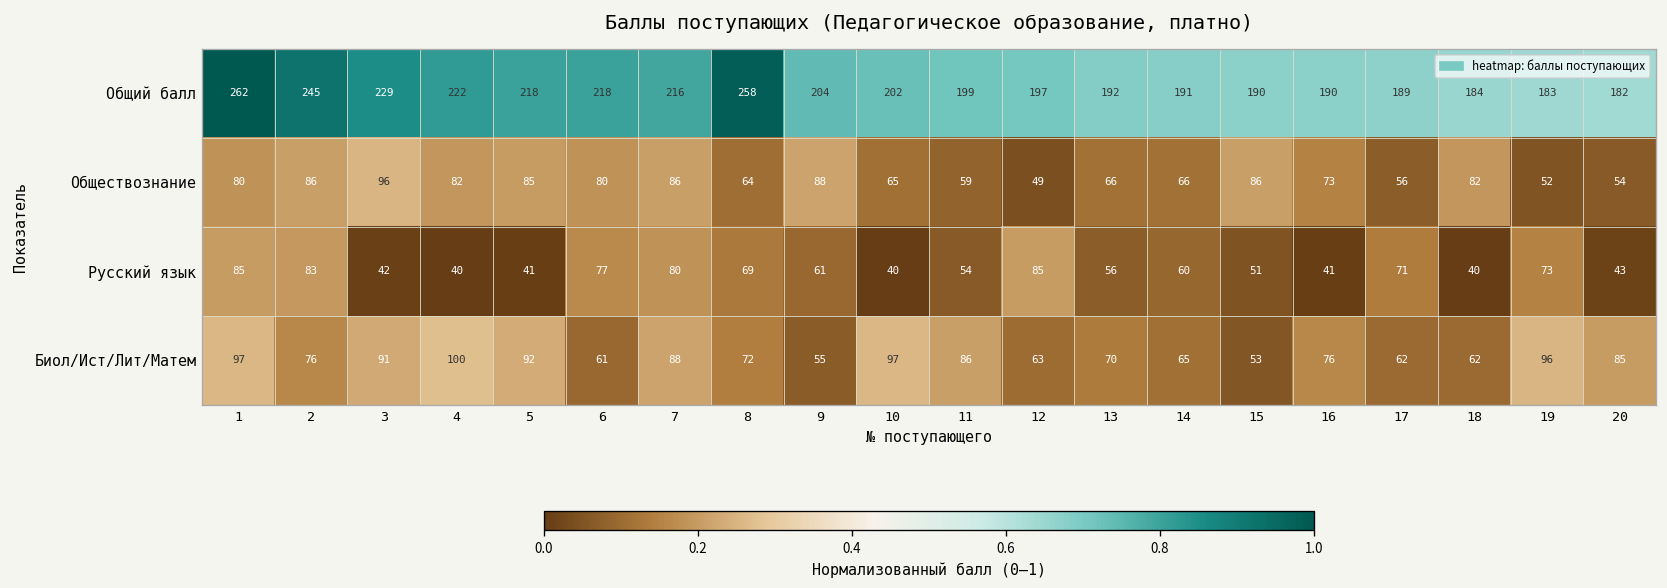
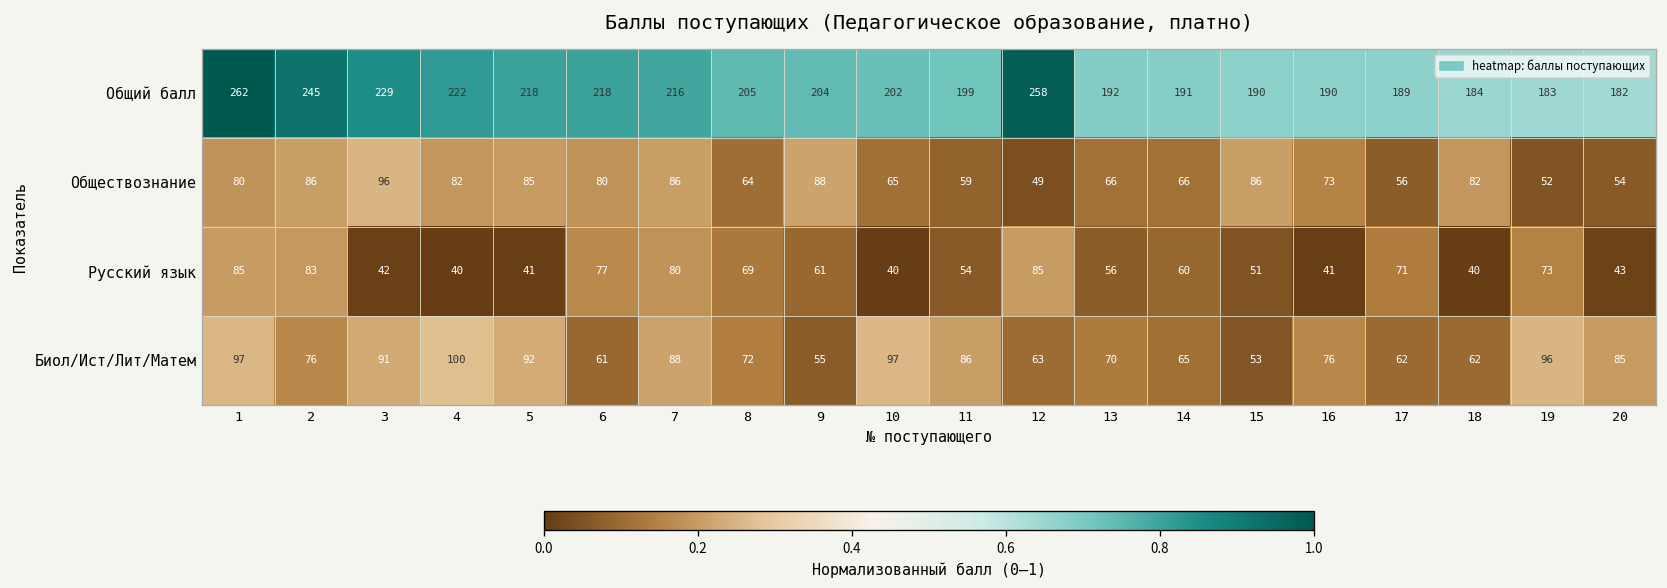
  {
    "Общий балл": {
      "1": 262,
      "2": 245,
      "3": 229,
      "4": 222,
      "5": 218,
      "6": 218,
      "7": 216,
-     "8": 258,
+     "8": 205,
      "9": 204,
      "10": 202,
      "11": 199,
-     "12": 197,
+     "12": 258,
      "13": 192,
      "14": 191,
      "15": 190,
      "16": 190,
      "17": 189,
      "18": 184,
      "19": 183,
      "20": 182
    },
    "Обществознание": {
      "1": 80,
      "2": 86,
      "3": 96,
      "4": 82,
      "5": 85,
      "6": 80,
      "7": 86,
      "8": 64,
      "9": 88,
      "10": 65,
      "11": 59,
      "12": 49,
      "13": 66,
      "14": 66,
      "15": 86,
      "16": 73,
      "17": 56,
      "18": 82,
      "19": 52,
      "20": 54
    },
    "Русский язык": {
      "1": 85,
      "2": 83,
      "3": 42,
      "4": 40,
      "5": 41,
      "6": 77,
      "7": 80,
      "8": 69,
      "9": 61,
      "10": 40,
      "11": 54,
      "12": 85,
      "13": 56,
      "14": 60,
      "15": 51,
      "16": 41,
      "17": 71,
      "18": 40,
      "19": 73,
      "20": 43
    },
    "Биол/Ист/Лит/Матем": {
      "1": 97,
      "2": 76,
      "3": 91,
      "4": 100,
      "5": 92,
      "6": 61,
      "7": 88,
      "8": 72,
      "9": 55,
      "10": 97,
      "11": 86,
      "12": 63,
      "13": 70,
      "14": 65,
      "15": 53,
      "16": 76,
      "17": 62,
      "18": 62,
      "19": 96,
      "20": 85
    }
  }
